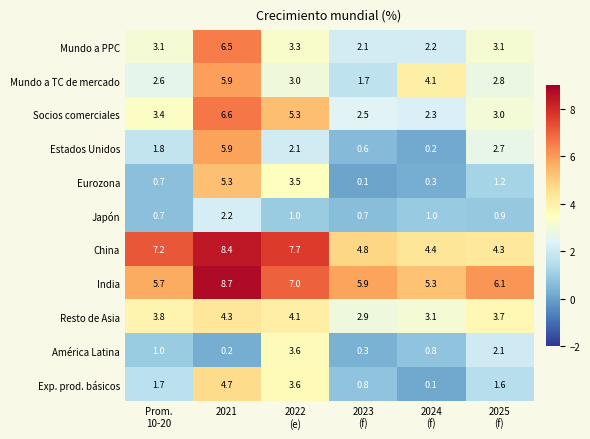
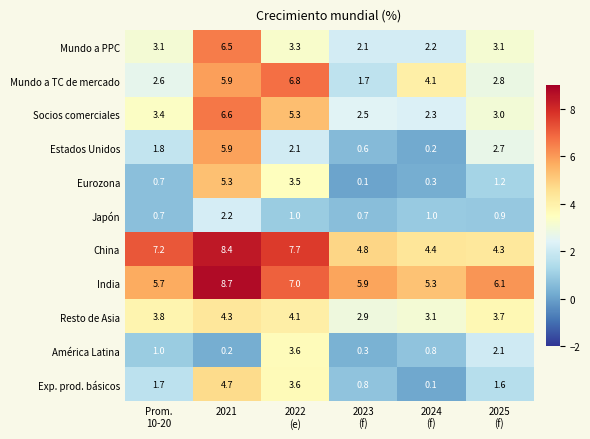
  {
    "Mundo a PPC": {
      "Prom. 10-20": 3.1,
      "2021": 6.5,
      "2022 (e)": 3.3,
      "2023 (f)": 2.1,
      "2024 (f)": 2.2,
      "2025 (f)": 3.1
    },
    "Mundo a TC de mercado": {
      "Prom. 10-20": 2.6,
      "2021": 5.9,
-     "2022 (e)": 3.0,
+     "2022 (e)": 6.8,
      "2023 (f)": 1.7,
      "2024 (f)": 4.1,
      "2025 (f)": 2.8
    },
    "Socios comerciales": {
      "Prom. 10-20": 3.4,
      "2021": 6.6,
      "2022 (e)": 5.3,
      "2023 (f)": 2.5,
      "2024 (f)": 2.3,
      "2025 (f)": 3.0
    },
    "Estados Unidos": {
      "Prom. 10-20": 1.8,
      "2021": 5.9,
      "2022 (e)": 2.1,
      "2023 (f)": 0.6,
      "2024 (f)": 0.2,
      "2025 (f)": 2.7
    },
    "Eurozona": {
      "Prom. 10-20": 0.7,
      "2021": 5.3,
      "2022 (e)": 3.5,
      "2023 (f)": 0.1,
      "2024 (f)": 0.3,
      "2025 (f)": 1.2
    },
    "Japón": {
      "Prom. 10-20": 0.7,
      "2021": 2.2,
      "2022 (e)": 1.0,
      "2023 (f)": 0.7,
      "2024 (f)": 1.0,
      "2025 (f)": 0.9
    },
    "China": {
      "Prom. 10-20": 7.2,
      "2021": 8.4,
      "2022 (e)": 7.7,
      "2023 (f)": 4.8,
      "2024 (f)": 4.4,
      "2025 (f)": 4.3
    },
    "India": {
      "Prom. 10-20": 5.7,
      "2021": 8.7,
      "2022 (e)": 7.0,
      "2023 (f)": 5.9,
      "2024 (f)": 5.3,
      "2025 (f)": 6.1
    },
    "Resto de Asia": {
      "Prom. 10-20": 3.8,
      "2021": 4.3,
      "2022 (e)": 4.1,
      "2023 (f)": 2.9,
      "2024 (f)": 3.1,
      "2025 (f)": 3.7
    },
    "América Latina": {
      "Prom. 10-20": 1.0,
      "2021": 0.2,
      "2022 (e)": 3.6,
      "2023 (f)": 0.3,
      "2024 (f)": 0.8,
      "2025 (f)": 2.1
    },
    "Exp. prod. básicos": {
      "Prom. 10-20": 1.7,
      "2021": 4.7,
      "2022 (e)": 3.6,
      "2023 (f)": 0.8,
      "2024 (f)": 0.1,
      "2025 (f)": 1.6
    }
  }
